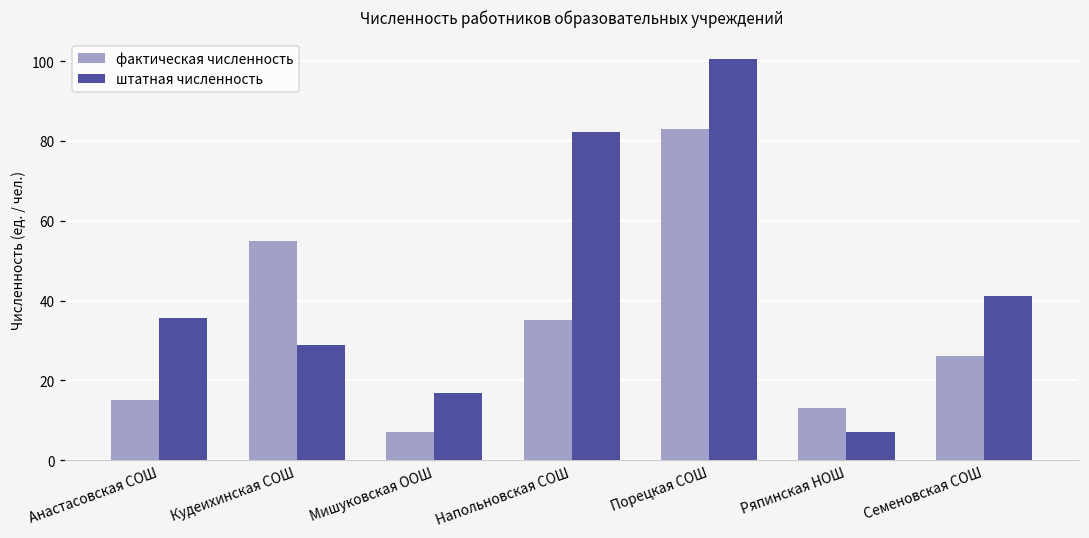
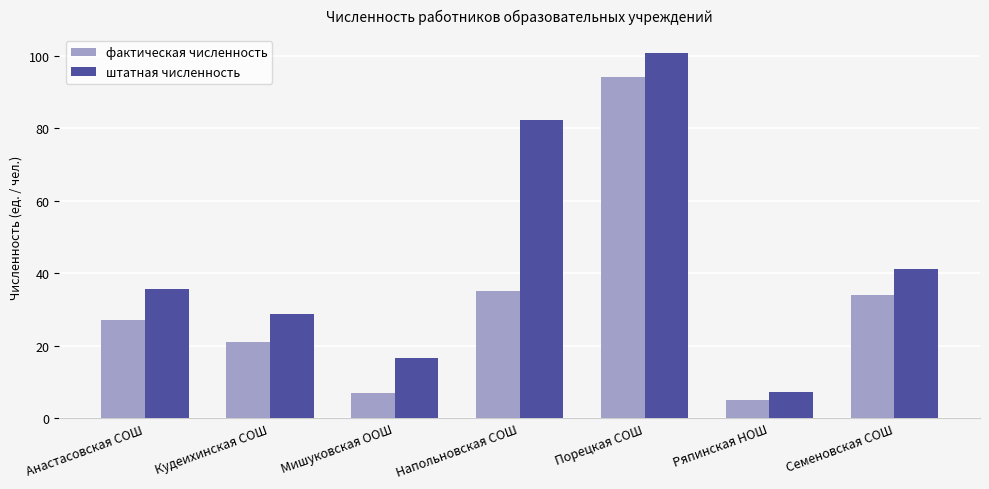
  {
    "фактическая численность": {
-     "Анастасовская СОШ": 15,
-     "Кудеихинская СОШ": 55,
+     "Анастасовская СОШ": 27,
+     "Кудеихинская СОШ": 21,
      "Мишуковская ООШ": 7,
      "Напольновская СОШ": 35,
-     "Порецкая СОШ": 83,
-     "Ряпинская НОШ": 13,
-     "Семеновская СОШ": 26
+     "Порецкая СОШ": 94,
+     "Ряпинская НОШ": 5,
+     "Семеновская СОШ": 34
    },
    "штатная численность": {
      "Анастасовская СОШ": 36,
      "Кудеихинская СОШ": 29,
      "Мишуковская ООШ": 17,
      "Напольновская СОШ": 82,
      "Порецкая СОШ": 101,
      "Ряпинская НОШ": 7,
      "Семеновская СОШ": 41
    }
  }
